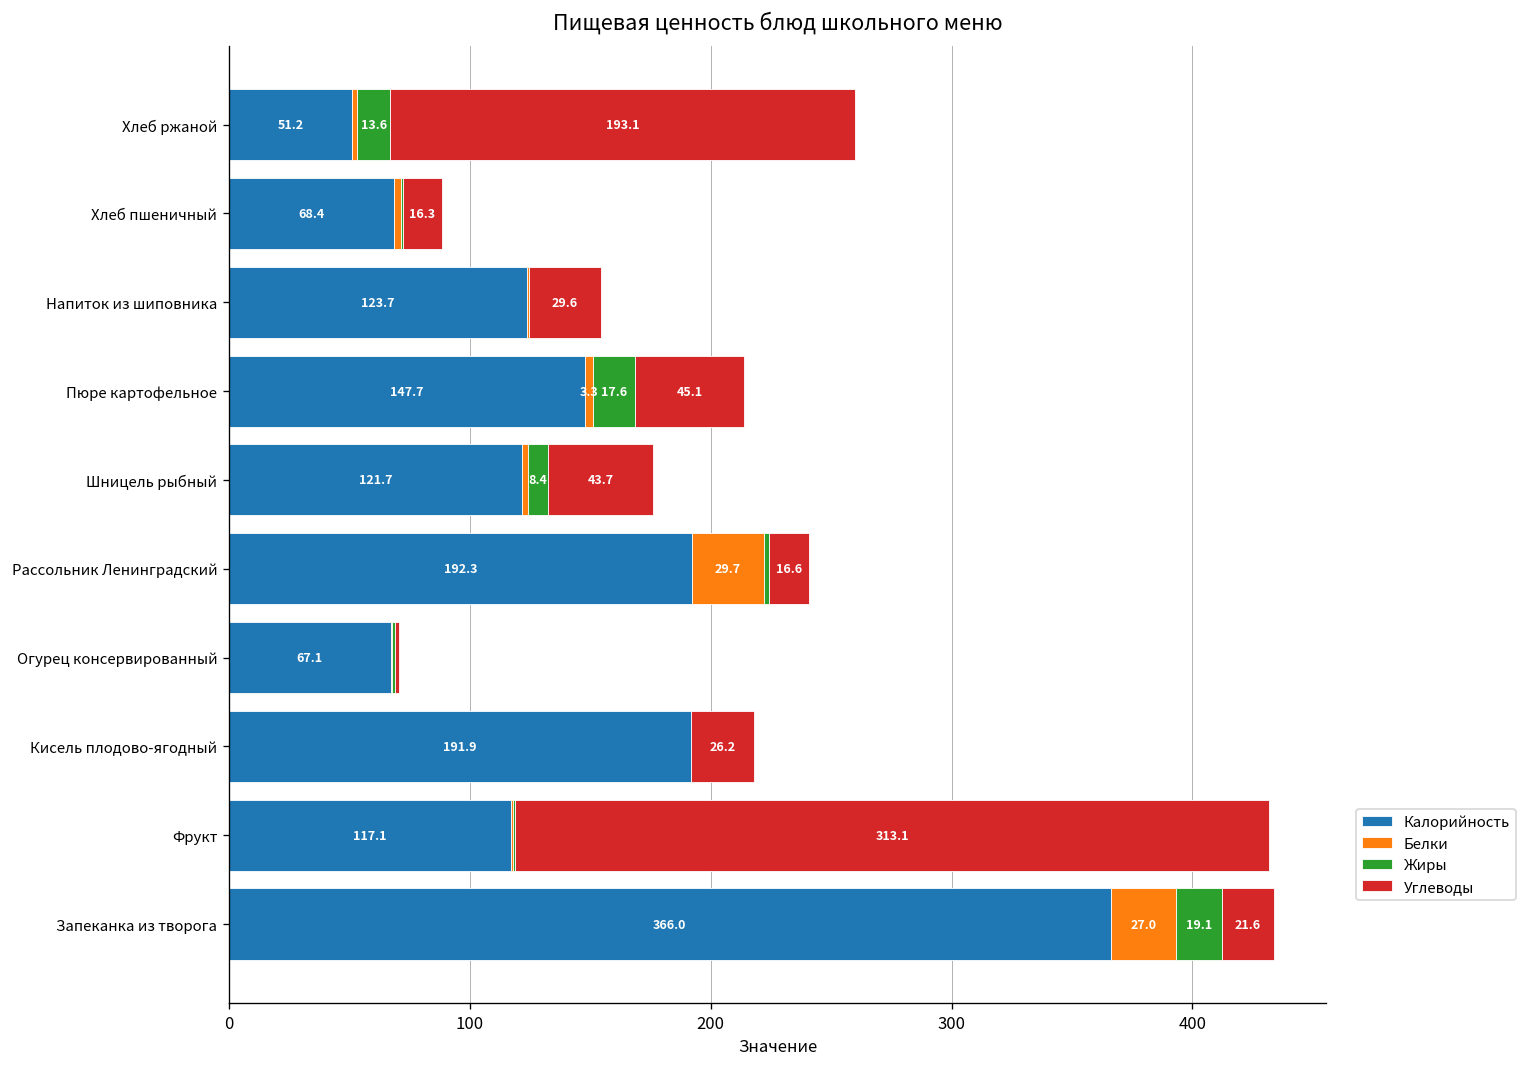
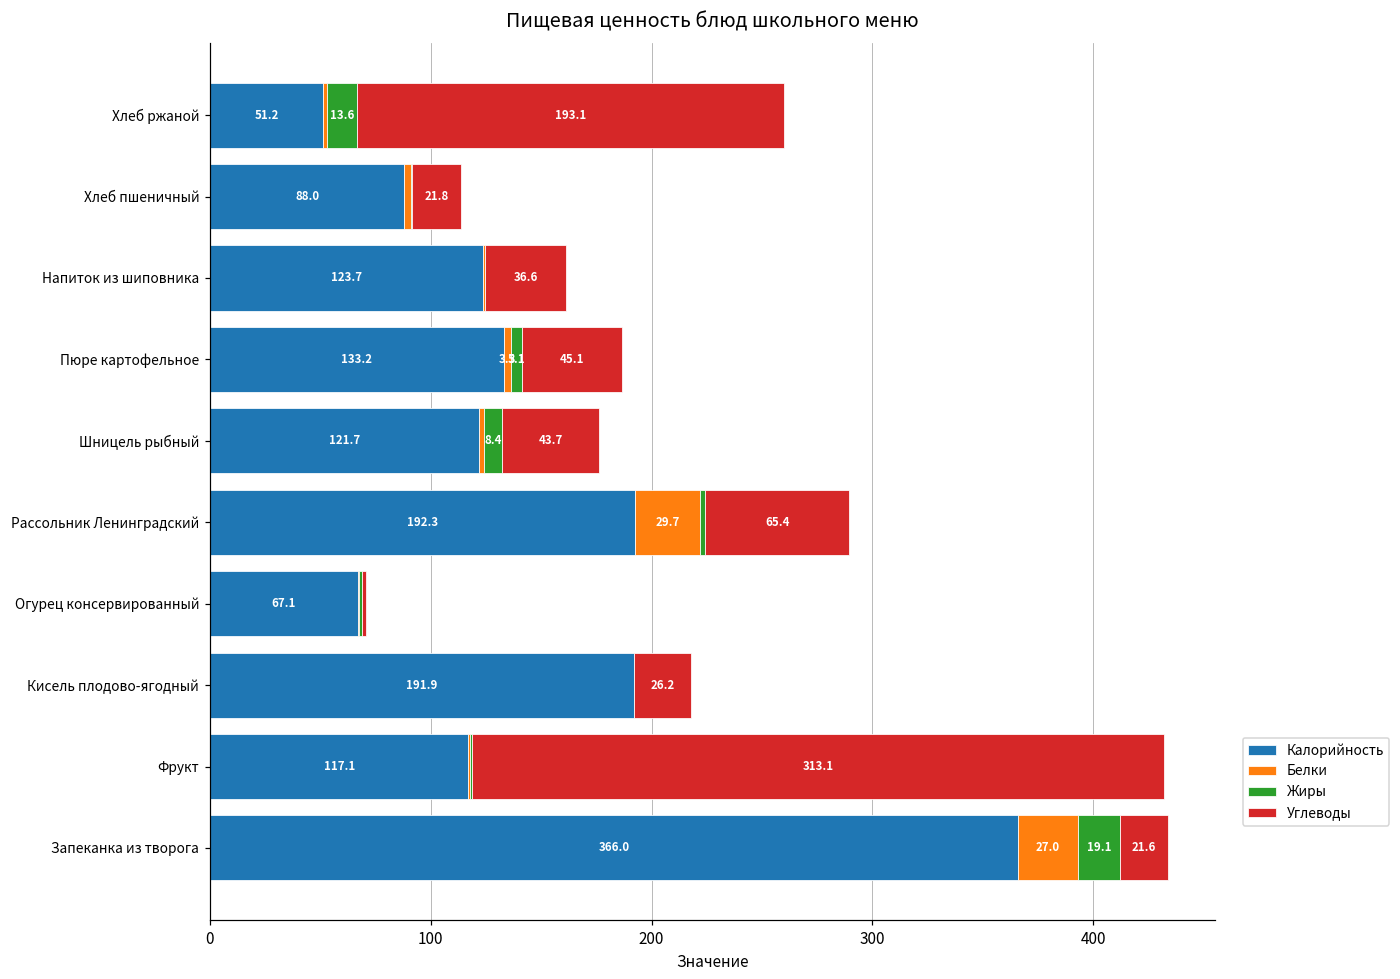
  {
    "Калорийность": {
      "Хлеб ржаной": 51.2,
-     "Хлеб пшеничный": 68.4,
+     "Хлеб пшеничный": 88.0,
      "Напиток из шиповника": 123.7,
-     "Пюре картофельное": 147.7,
+     "Пюре картофельное": 133.2,
      "Шницель рыбный": 121.7,
      "Рассольник Ленинградский": 192.3,
      "Огурец консервированный": 67.1,
      "Кисель плодово-ягодный": 191.9,
      "Фрукт": 117.1,
      "Запеканка из творога": 366.0
    },
    "Белки": {
      "Рассольник Ленинградский": 29.7,
      "Запеканка из творога": 27.0
    },
    "Жиры": {
      "Хлеб ржаной": 13.6,
-     "Пюре картофельное": 17.6,
+     "Пюре картофельное": 5.1,
      "Шницель рыбный": 8.4,
      "Запеканка из творога": 19.1
    },
    "Углеводы": {
      "Хлеб ржаной": 193.1,
-     "Хлеб пшеничный": 16.3,
-     "Напиток из шиповника": 29.6,
+     "Хлеб пшеничный": 21.8,
+     "Напиток из шиповника": 36.6,
      "Пюре картофельное": 45.1,
      "Шницель рыбный": 43.7,
-     "Рассольник Ленинградский": 16.6,
+     "Рассольник Ленинградский": 65.4,
      "Кисель плодово-ягодный": 26.2,
      "Фрукт": 313.1,
      "Запеканка из творога": 21.6
    }
  }
